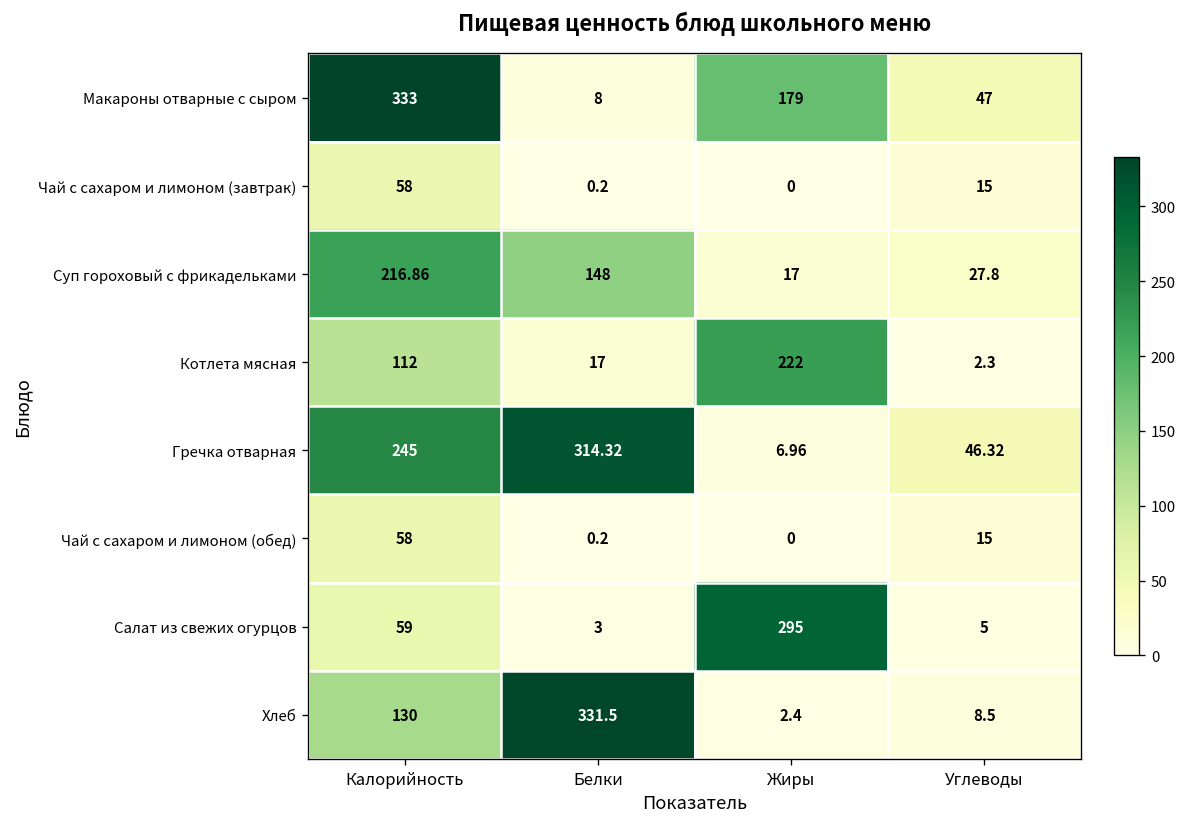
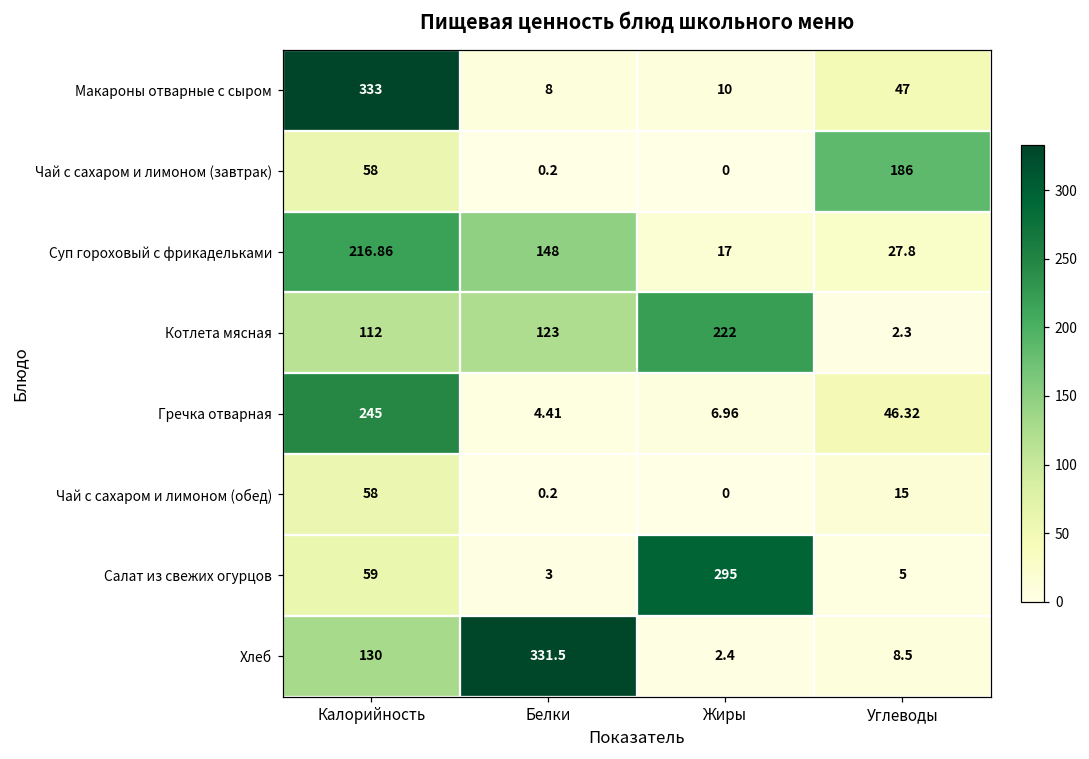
  {
    "Макароны отварные с сыром": {
      "Калорийность": 333,
      "Белки": 8,
-     "Жиры": 179,
+     "Жиры": 10,
      "Углеводы": 47
    },
    "Чай с сахаром и лимоном (завтрак)": {
      "Калорийность": 58,
      "Белки": 0.2,
      "Жиры": 0,
-     "Углеводы": 15
+     "Углеводы": 186
    },
    "Суп гороховый с фрикадельками": {
      "Калорийность": 216.86,
      "Белки": 148,
      "Жиры": 17,
      "Углеводы": 27.8
    },
    "Котлета мясная": {
      "Калорийность": 112,
-     "Белки": 17,
+     "Белки": 123,
      "Жиры": 222,
      "Углеводы": 2.3
    },
    "Гречка отварная": {
      "Калорийность": 245,
-     "Белки": 314.32,
+     "Белки": 4.41,
      "Жиры": 6.96,
      "Углеводы": 46.32
    },
    "Чай с сахаром и лимоном (обед)": {
      "Калорийность": 58,
      "Белки": 0.2,
      "Жиры": 0,
      "Углеводы": 15
    },
    "Салат из свежих огурцов": {
      "Калорийность": 59,
      "Белки": 3,
      "Жиры": 295,
      "Углеводы": 5
    },
    "Хлеб": {
      "Калорийность": 130,
      "Белки": 331.5,
      "Жиры": 2.4,
      "Углеводы": 8.5
    }
  }
